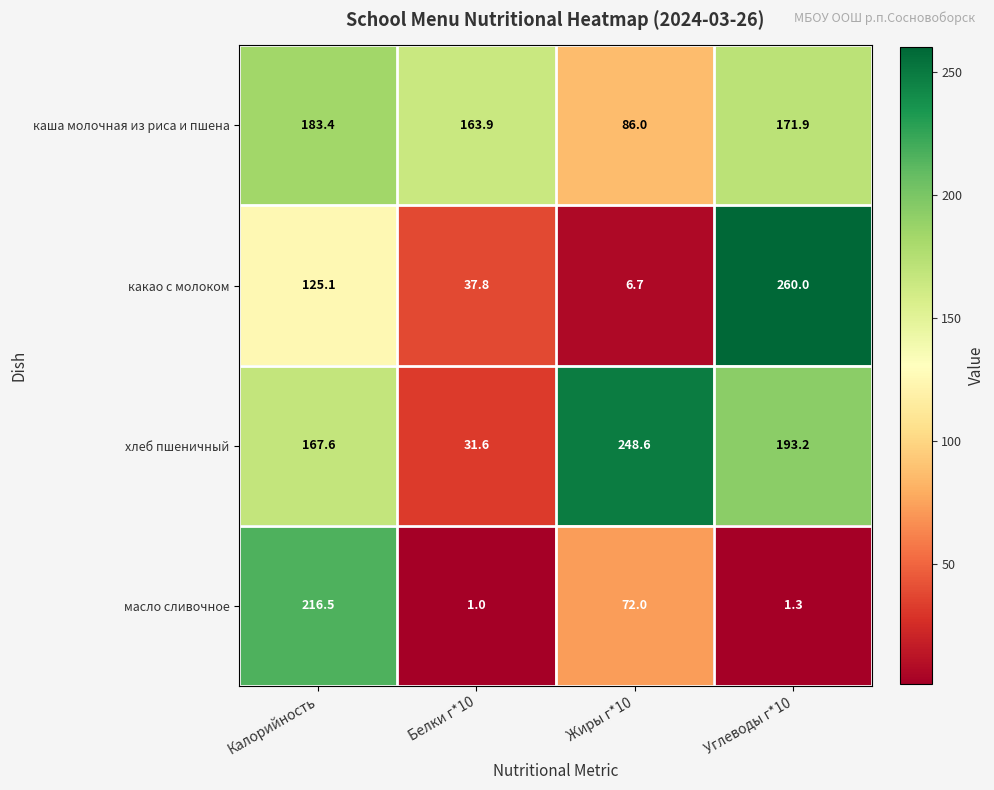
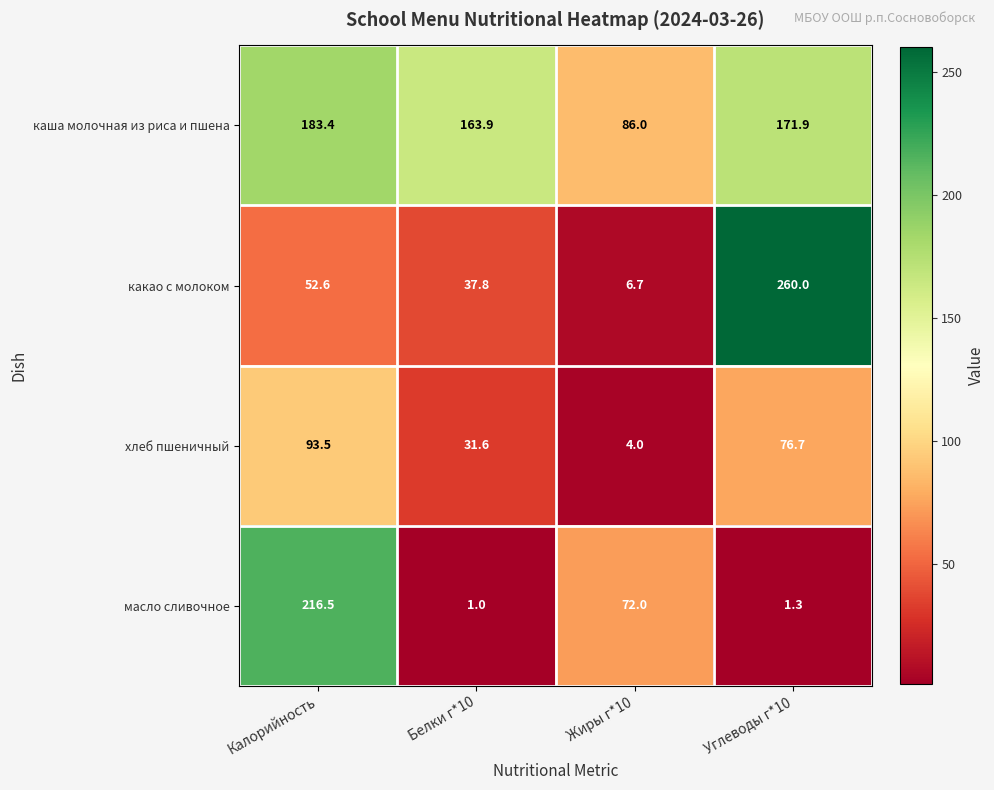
  {
    "каша молочная из риса и пшена": {
      "Калорийность": 183.4,
      "Белки г*10": 163.9,
      "Жиры г*10": 86.0,
      "Углеводы г*10": 171.9
    },
    "какао с молоком": {
-     "Калорийность": 125.1,
+     "Калорийность": 52.6,
      "Белки г*10": 37.8,
      "Жиры г*10": 6.7,
      "Углеводы г*10": 260.0
    },
    "хлеб пшеничный": {
-     "Калорийность": 167.6,
+     "Калорийность": 93.5,
      "Белки г*10": 31.6,
-     "Жиры г*10": 248.6,
-     "Углеводы г*10": 193.2
+     "Жиры г*10": 4.0,
+     "Углеводы г*10": 76.7
    },
    "масло сливочное": {
      "Калорийность": 216.5,
      "Белки г*10": 1.0,
      "Жиры г*10": 72.0,
      "Углеводы г*10": 1.3
    }
  }
